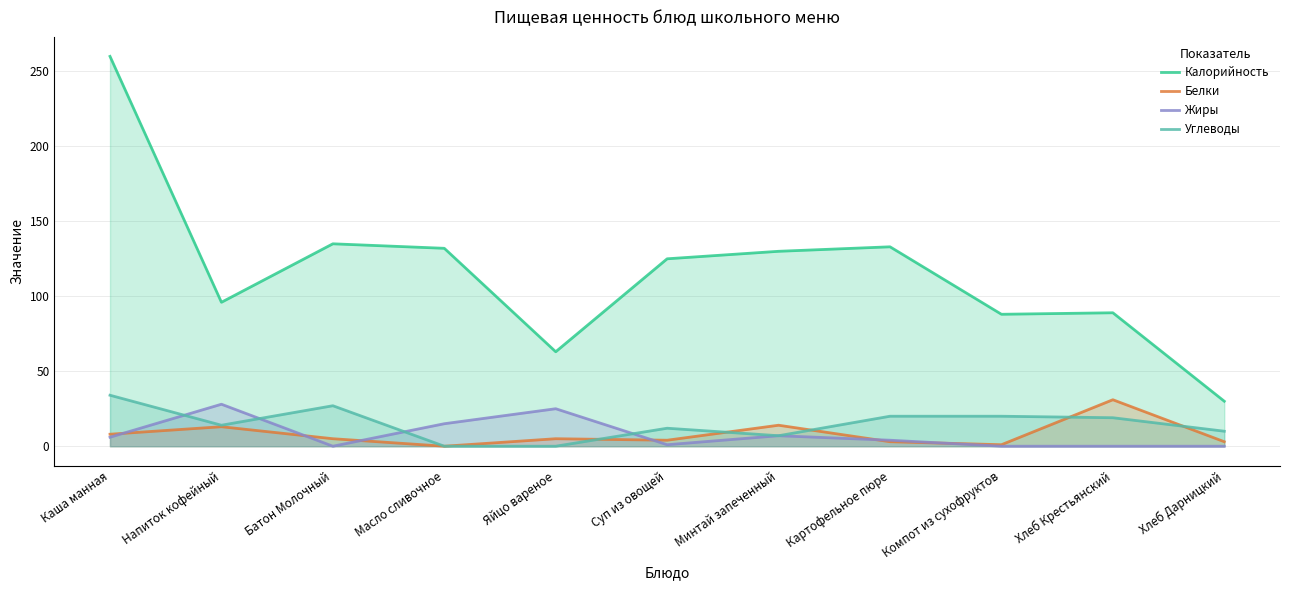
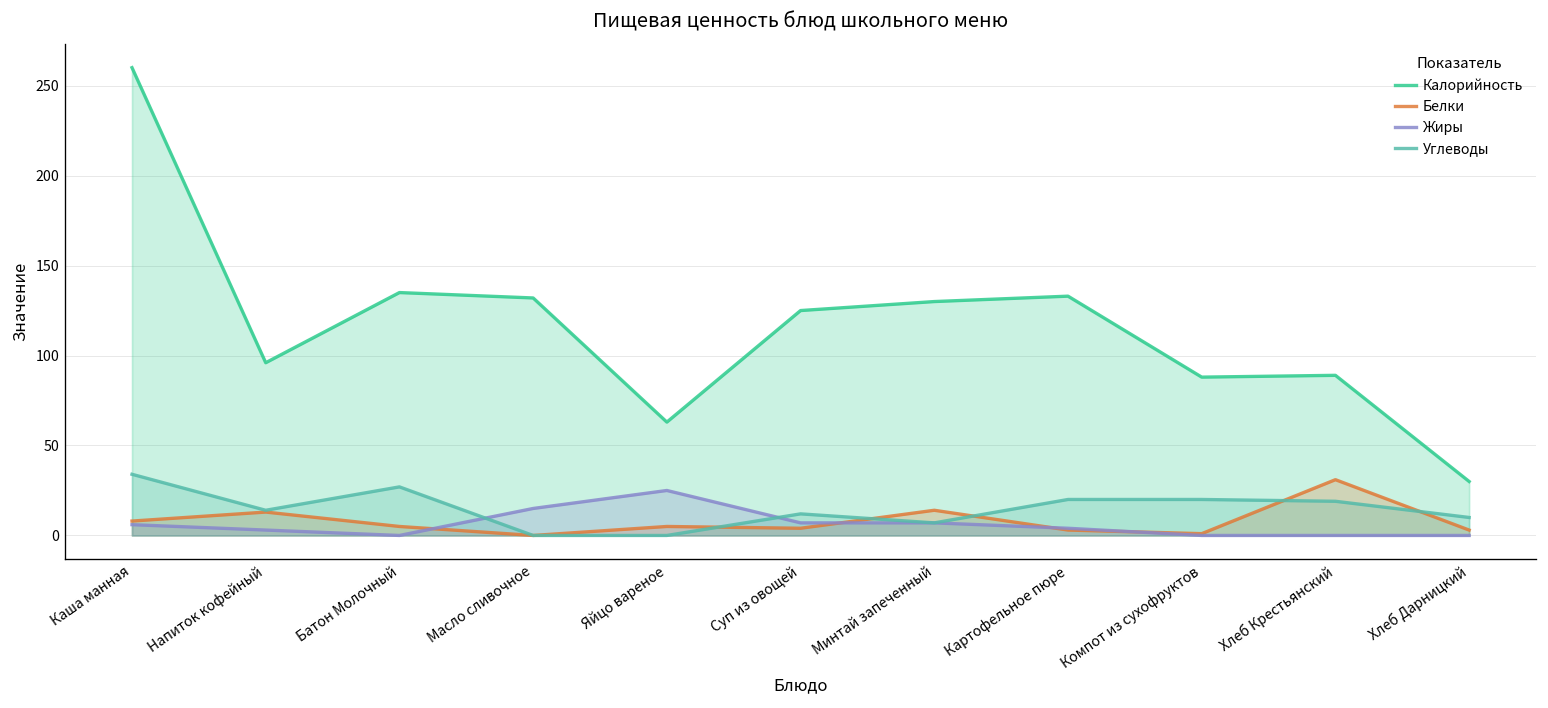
  {
    "Белки": {
      "Каша манная": 8,
      "Батон Молочный": 5,
      "Яйцо вареное": 5,
      "Суп из овощей": 4,
      "Минтай запеченный": 14,
      "Хлеб Крестьянский": 31,
      "Хлеб Дарницкий": 3
    },
    "Жиры": {
      "Каша манная": 6,
-     "Напиток кофейный": 28,
+     "Напиток кофейный": 3,
      "Батон Молочный": 0,
      "Масло сливочное": 15,
      "Яйцо вареное": 25,
-     "Суп из овощей": 1,
+     "Суп из овощей": 7,
      "Хлеб Крестьянский": 0,
      "Хлеб Дарницкий": 0
    }
  }
